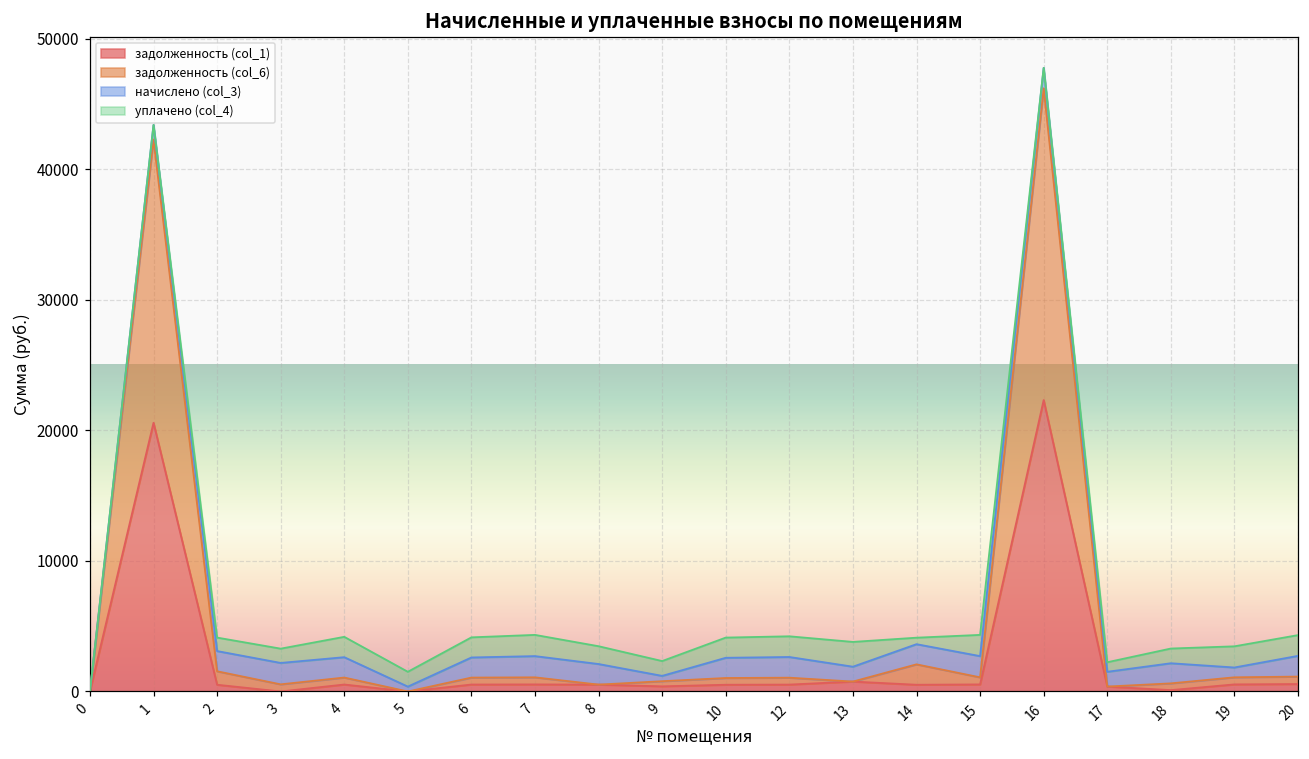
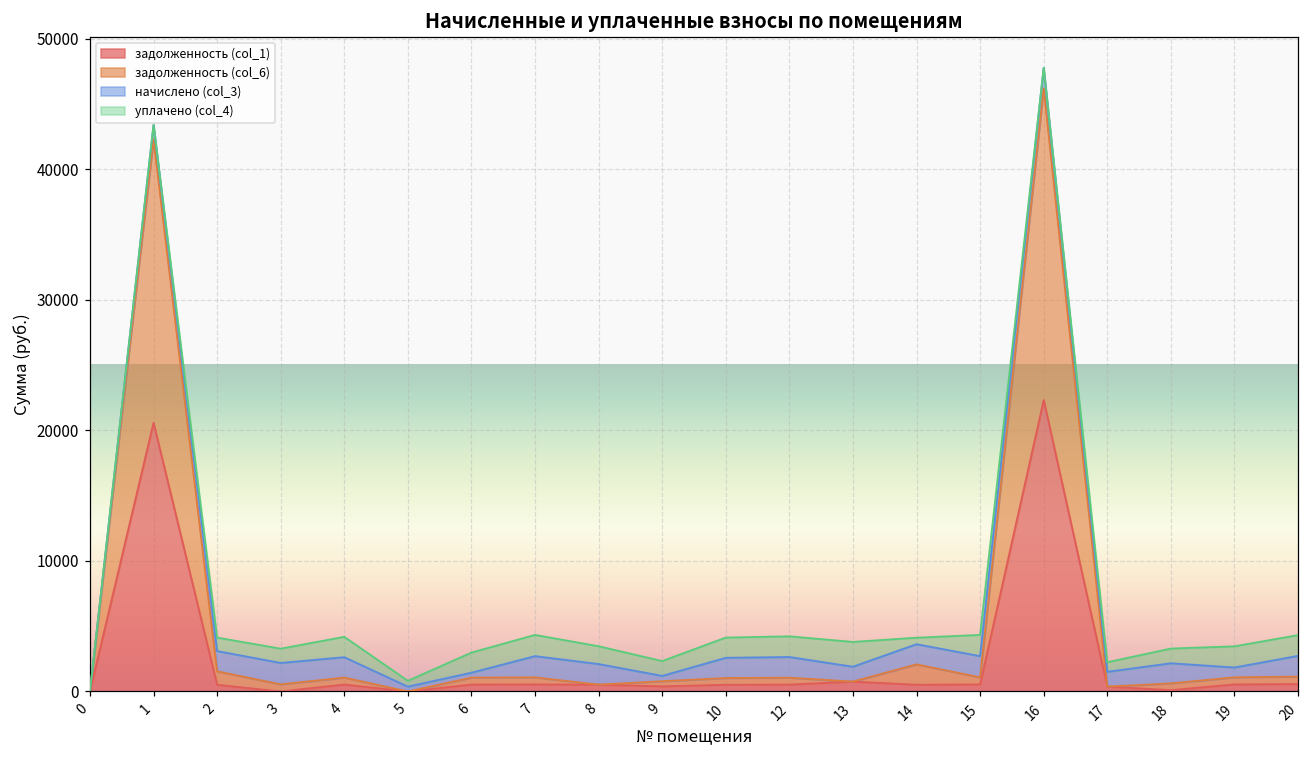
  {
    "начислено (col_3)": {
      "2": 1500,
      "3": 1600,
      "4": 1600,
      "5": 400,
-     "6": 1500,
+     "6": 400,
      "7": 1600,
      "8": 1600,
      "9": 400,
      "10": 1500,
      "12": 1600,
      "13": 1100,
      "14": 1500,
      "15": 1600,
      "17": 1100,
      "18": 1500,
      "19": 800,
      "20": 1600
    },
    "уплачено (col_4)": {
      "2": 1000,
      "3": 1100,
      "4": 1600,
-     "5": 1100,
+     "5": 400,
      "6": 1500,
      "7": 1600,
      "8": 1400,
      "9": 1100,
      "10": 1500,
      "12": 1600,
      "13": 1900,
      "14": 500,
      "15": 1600,
      "17": 700,
      "18": 1100,
      "19": 1600,
      "20": 1600
    }
  }
